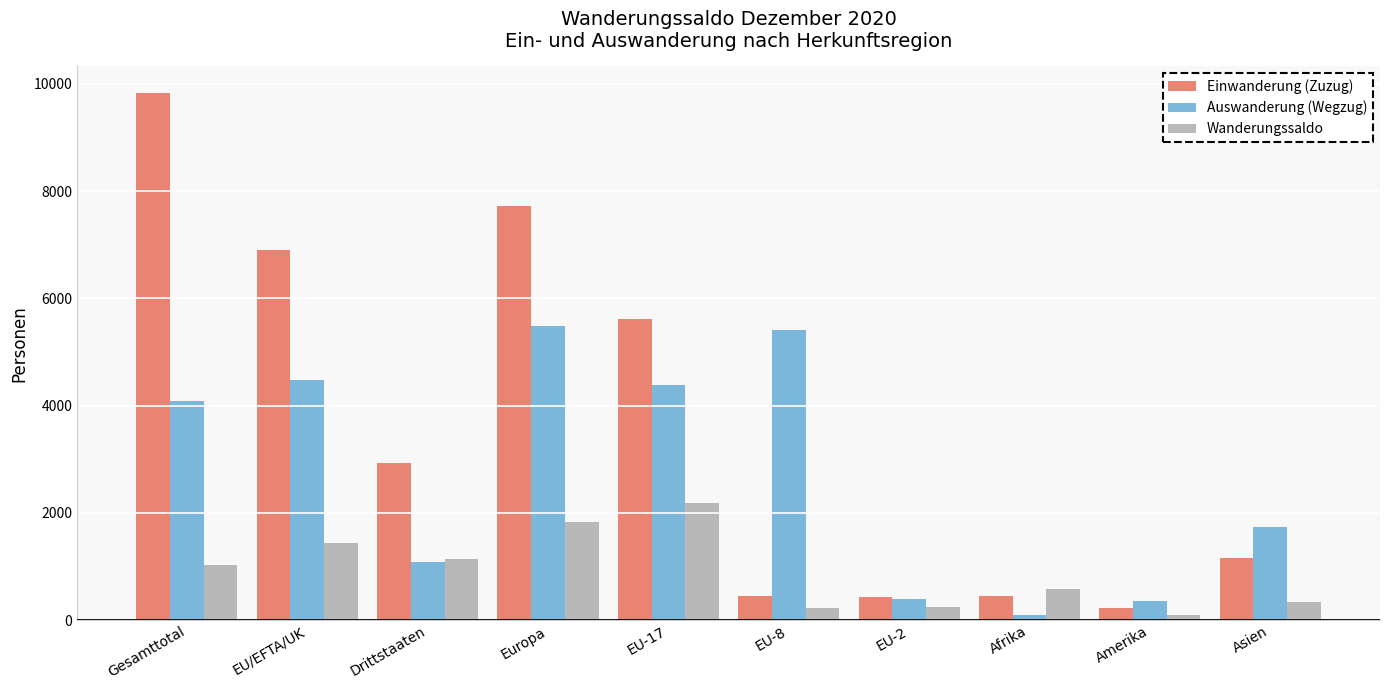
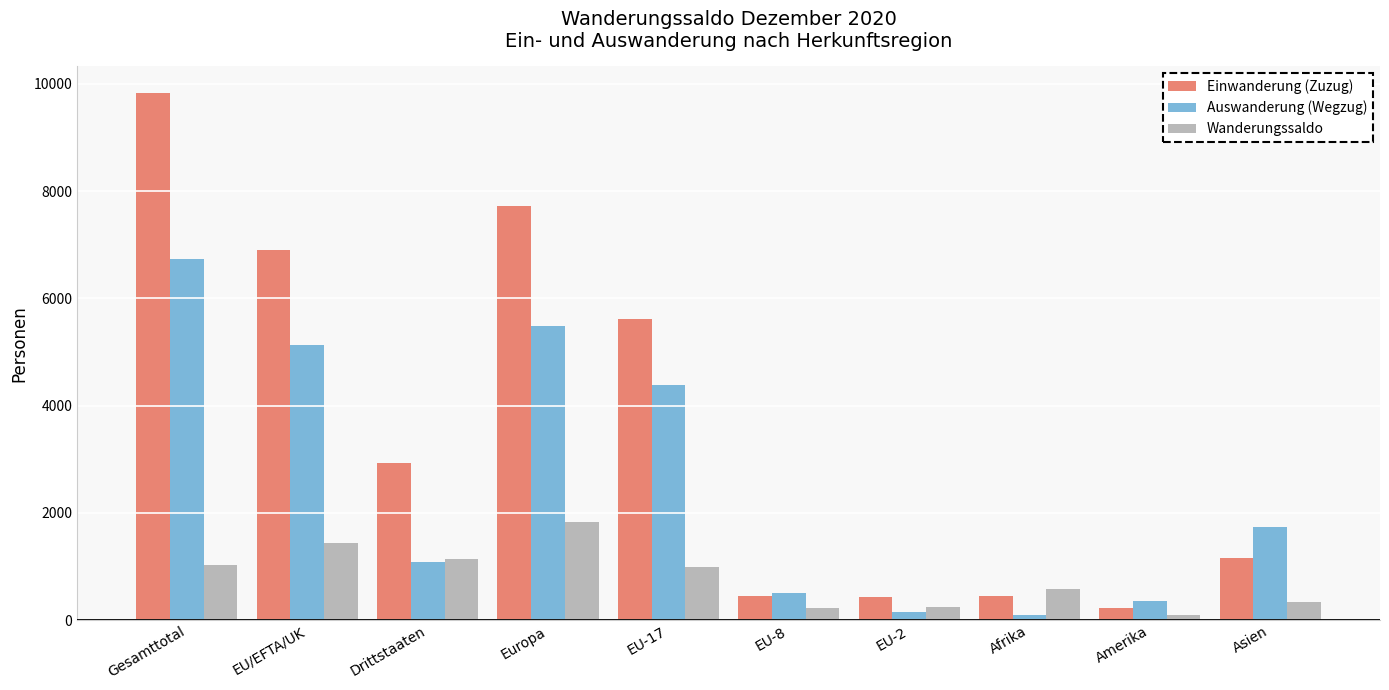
  {
    "Einwanderung (Zuzug)": {
      "Gesamttotal": 9800,
      "EU/EFTA/UK": 6900,
      "Drittstaaten": 2900,
      "Europa": 7700,
      "EU-17": 5600,
      "EU-8": 500,
      "EU-2": 400,
      "Afrika": 400,
      "Amerika": 200,
      "Asien": 1200
    },
    "Auswanderung (Wegzug)": {
-     "Gesamttotal": 4100,
-     "EU/EFTA/UK": 4500,
+     "Gesamttotal": 6700,
+     "EU/EFTA/UK": 5100,
      "Drittstaaten": 1100,
      "Europa": 5500,
      "EU-17": 4400,
-     "EU-8": 5400,
-     "EU-2": 400,
+     "EU-8": 500,
+     "EU-2": 200,
      "Afrika": 100,
      "Amerika": 300,
      "Asien": 1700
    },
    "Wanderungssaldo": {
      "Gesamttotal": 1000,
      "EU/EFTA/UK": 1400,
      "Drittstaaten": 1100,
      "Europa": 1800,
-     "EU-17": 2200,
+     "EU-17": 1000,
      "EU-8": 200,
      "EU-2": 200,
      "Afrika": 600,
      "Amerika": 100,
      "Asien": 300
    }
  }
